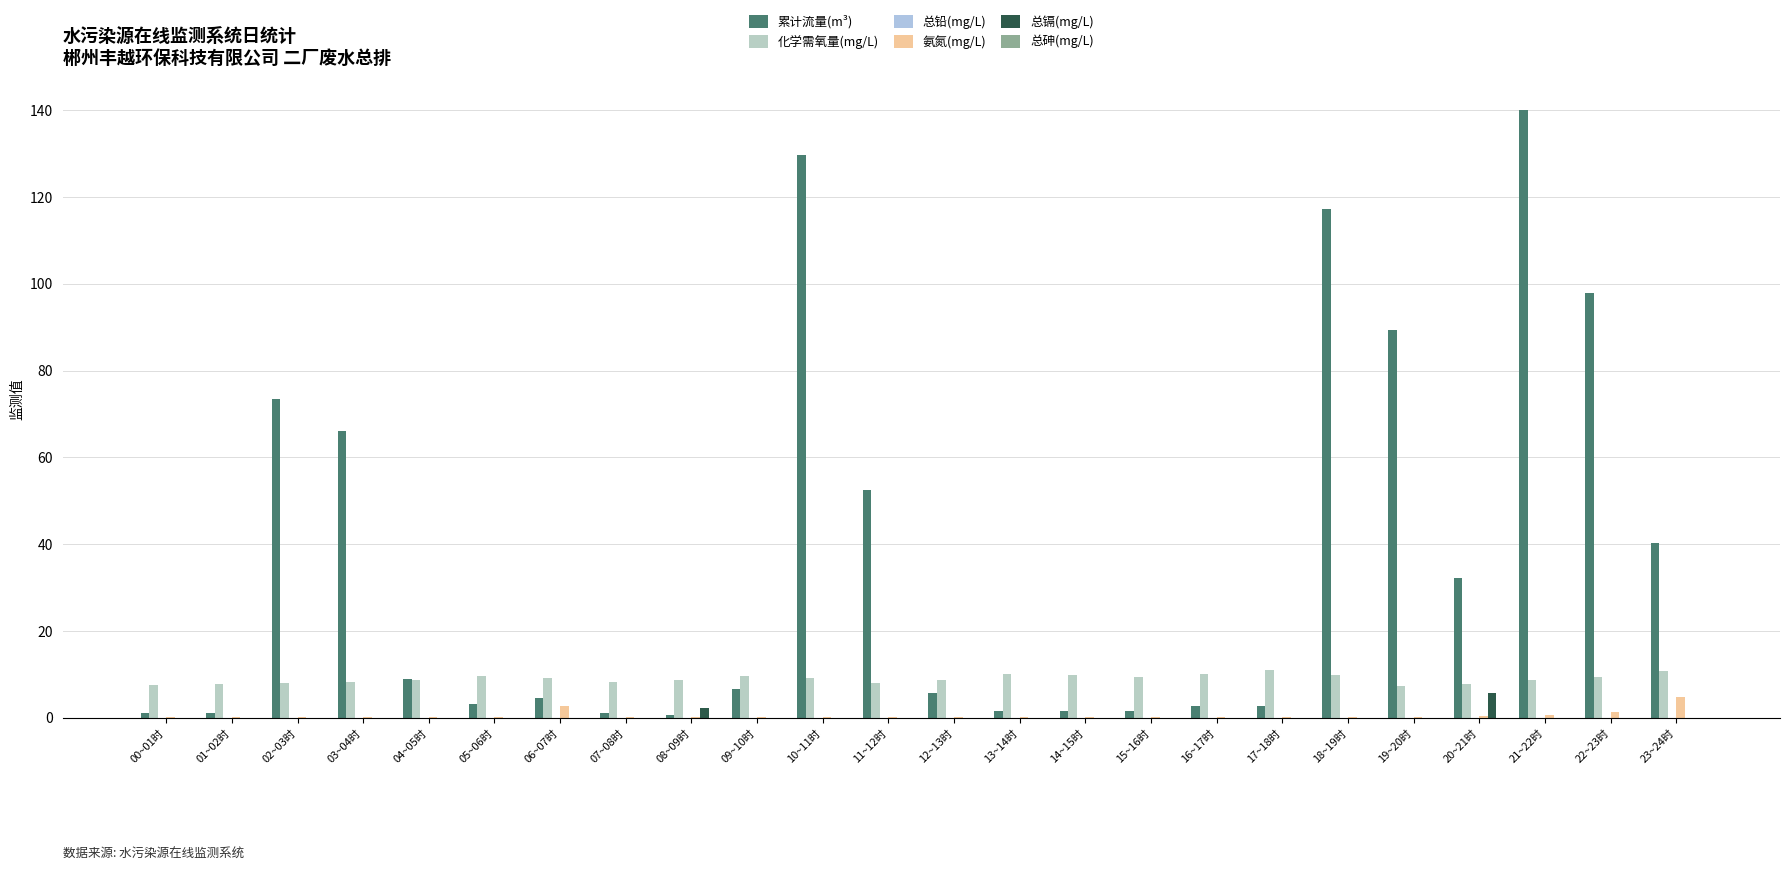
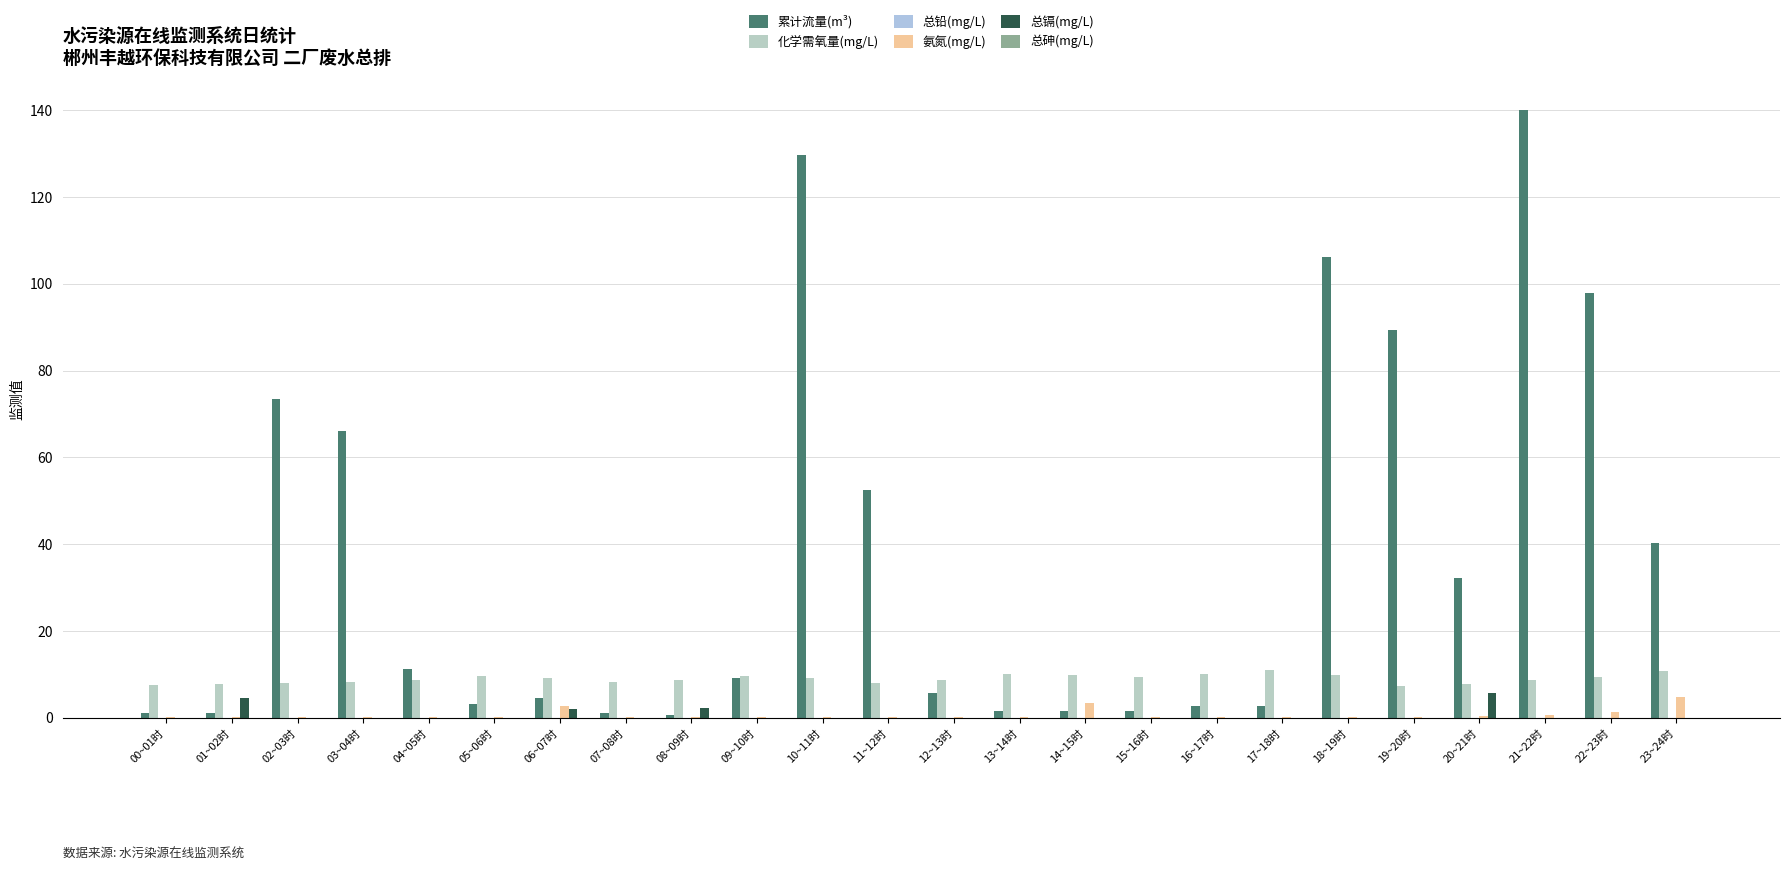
  {
    "累计流量(m³)": {
      "00~01时": 1,
      "01~02时": 1,
      "02~03时": 73,
      "03~04时": 66,
-     "04~05时": 9,
+     "04~05时": 11,
      "05~06时": 3,
      "06~07时": 5,
      "07~08时": 1,
      "08~09时": 1,
-     "09~10时": 7,
+     "09~10时": 9,
      "10~11时": 130,
      "11~12时": 52,
      "12~13时": 6,
      "13~14时": 2,
      "14~15时": 2,
      "15~16时": 2,
      "16~17时": 3,
      "17~18时": 3,
-     "18~19时": 117,
+     "18~19时": 106,
      "19~20时": 89,
      "20~21时": 32,
      "21~22时": 140,
      "22~23时": 98,
      "23~24时": 40
    },
    "氨氮(mg/L)": {
      "06~07时": 3,
-     "14~15时": 0,
+     "14~15时": 3,
      "21~22时": 1,
      "22~23时": 1,
      "23~24时": 5
    },
    "总镉(mg/L)": {
-     "01~02时": 0,
-     "06~07时": 0,
+     "01~02时": 5,
+     "06~07时": 2,
      "08~09时": 2,
      "20~21时": 6
    }
  }
